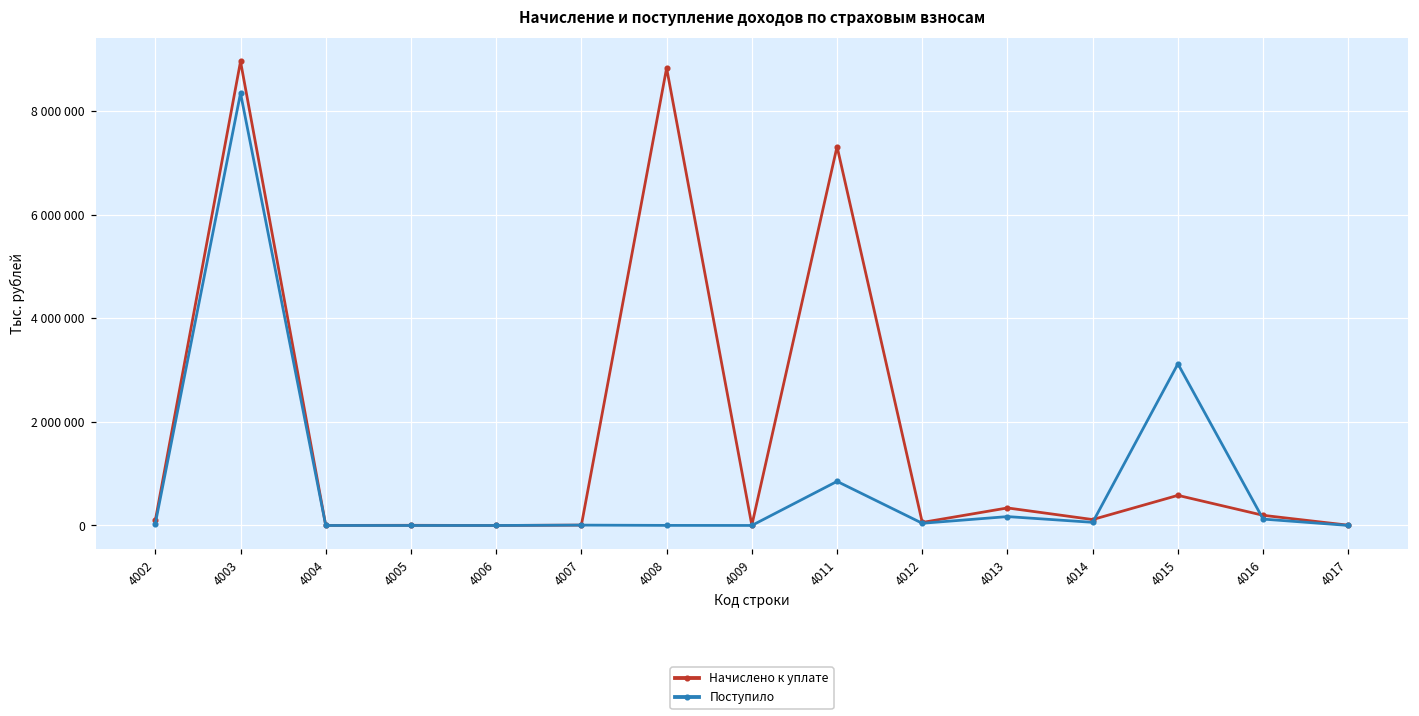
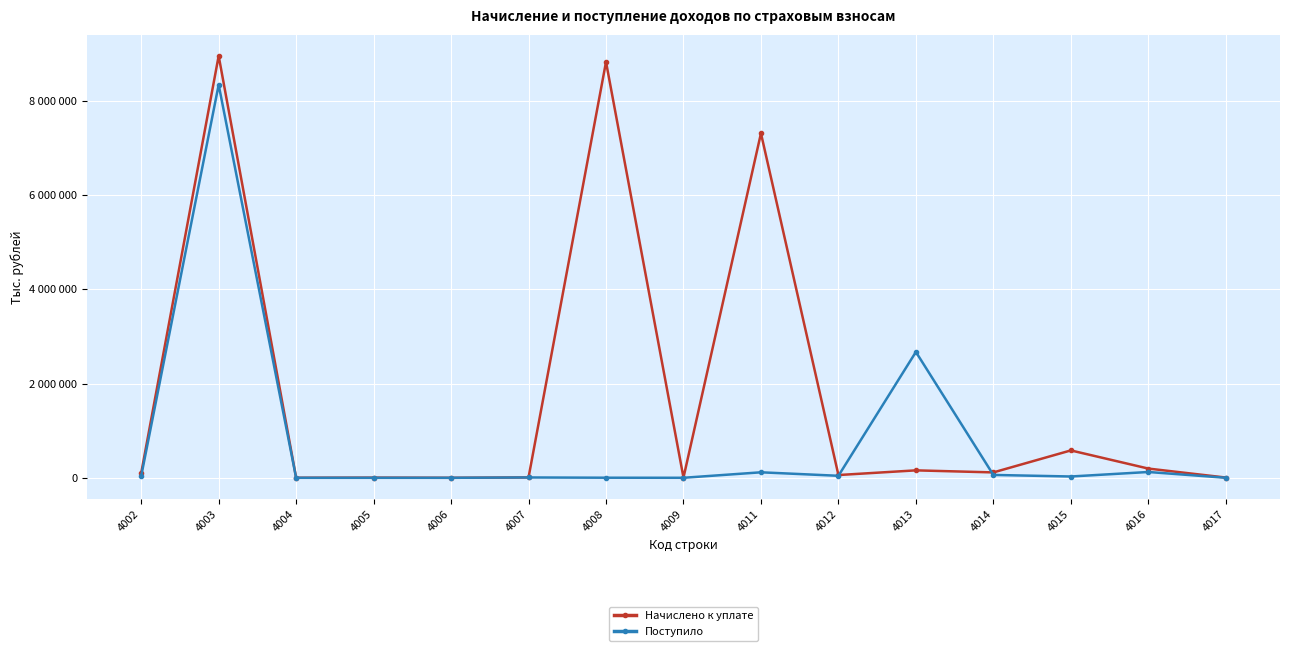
  {
    "Начислено к уплате": {
      "4002": 100000,
      "4003": 9000000,
      "4008": 8800000,
      "4011": 7300000,
-     "4013": 300000,
+     "4013": 200000,
      "4015": 600000,
      "4016": 200000
    },
    "Поступило": {
      "4002": 0,
      "4003": 8300000,
      "4008": 0,
-     "4011": 900000,
-     "4013": 200000,
-     "4015": 3100000,
+     "4011": 100000,
+     "4013": 2700000,
+     "4015": 0,
      "4016": 100000
    }
  }
